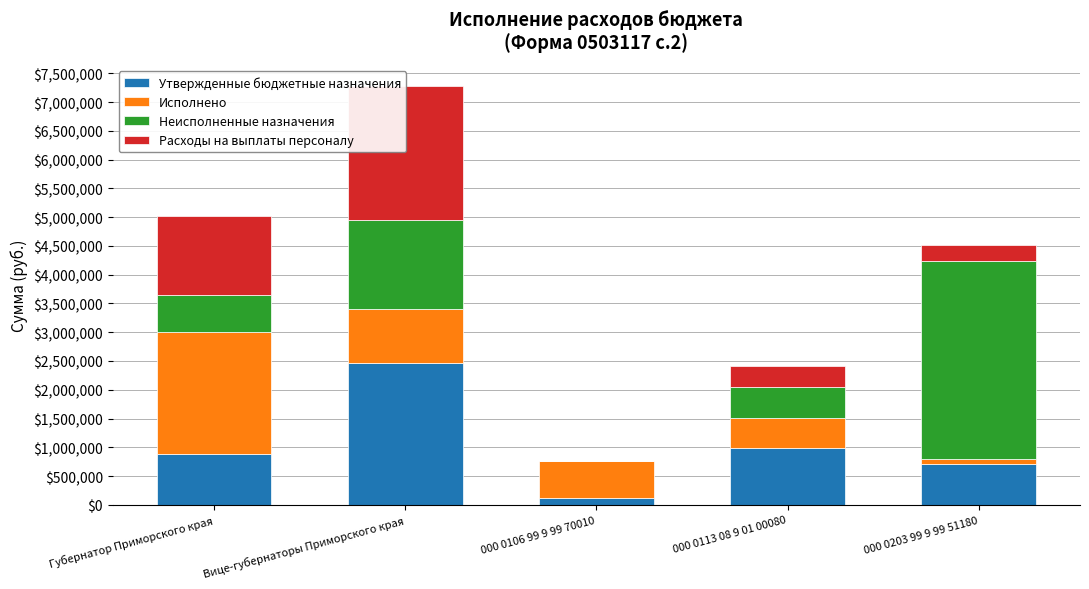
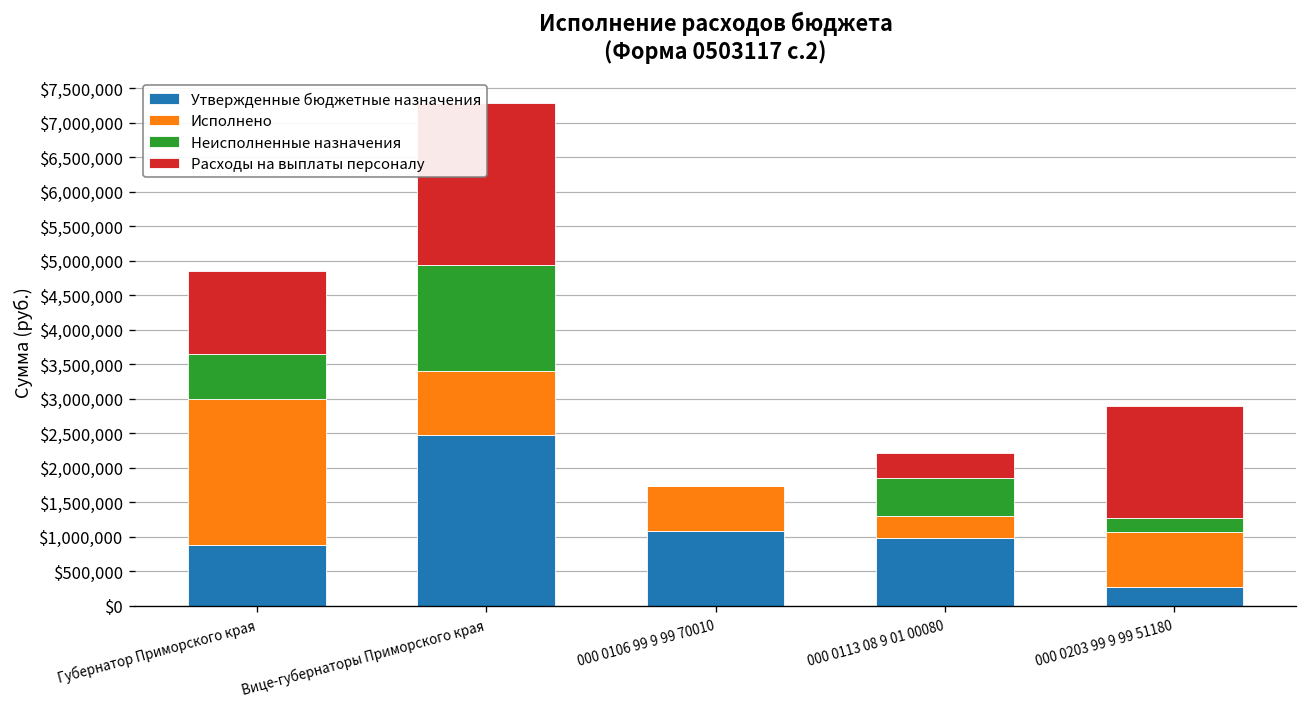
  {
    "Утвержденные бюджетные назначения": {
      "Губернатор Приморского края": "$900,000",
      "Вице-губернаторы Приморского края": "$2,500,000",
-     "000 0106 99 9 99 70010": "$100,000",
+     "000 0106 99 9 99 70010": "$1,100,000",
      "000 0113 08 9 01 00080": "$1,000,000",
-     "000 0203 99 9 99 51180": "$700,000"
+     "000 0203 99 9 99 51180": "$300,000"
    },
    "Исполнено": {
      "Губернатор Приморского края": "$2,100,000",
      "Вице-губернаторы Приморского края": "$900,000",
      "000 0106 99 9 99 70010": "$600,000",
-     "000 0113 08 9 01 00080": "$500,000",
-     "000 0203 99 9 99 51180": "$100,000"
+     "000 0113 08 9 01 00080": "$300,000",
+     "000 0203 99 9 99 51180": "$800,000"
    },
    "Неисполненные назначения": {
      "Губернатор Приморского края": "$700,000",
      "Вице-губернаторы Приморского края": "$1,500,000",
      "000 0106 99 9 99 70010": "$0",
      "000 0113 08 9 01 00080": "$600,000",
-     "000 0203 99 9 99 51180": "$3,400,000"
+     "000 0203 99 9 99 51180": "$200,000"
    },
    "Расходы на выплаты персоналу": {
-     "Губернатор Приморского края": "$1,400,000",
+     "Губернатор Приморского края": "$1,200,000",
      "000 0106 99 9 99 70010": "$0",
      "000 0113 08 9 01 00080": "$400,000",
-     "000 0203 99 9 99 51180": "$300,000"
+     "000 0203 99 9 99 51180": "$1,600,000"
    }
  }
